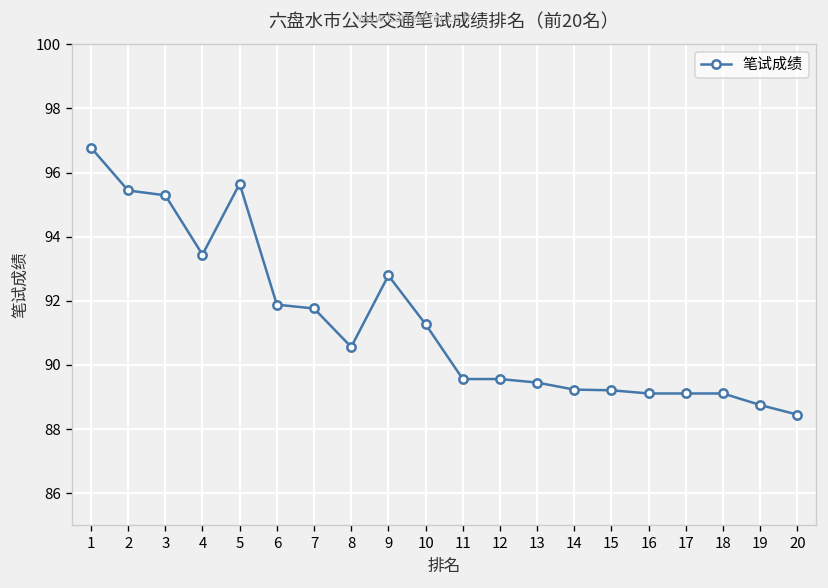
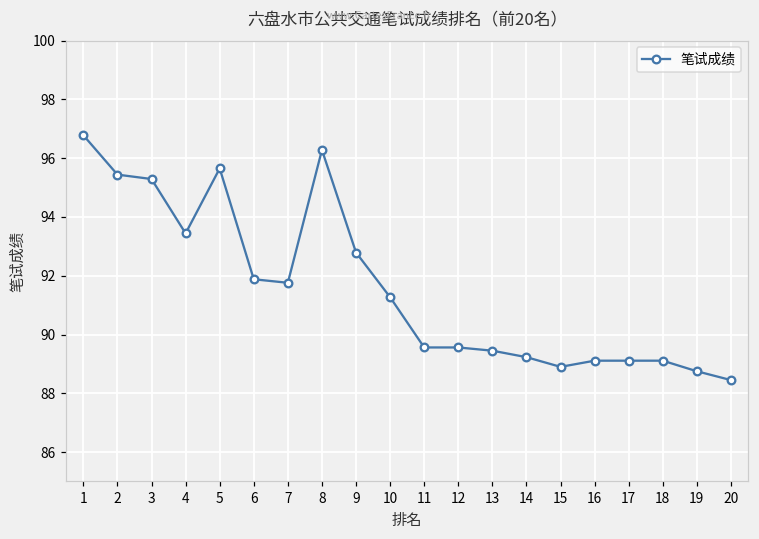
  {
    "1": 96.8,
    "2": 95.4,
    "3": 95.3,
    "4": 93.4,
    "5": 95.7,
    "6": 91.9,
    "7": 91.8,
-   "8": 90.6,
+   "8": 96.3,
    "9": 92.8,
    "10": 91.3,
    "11": 89.6,
    "12": 89.6,
    "13": 89.5,
    "14": 89.2,
-   "15": 89.2,
+   "15": 88.9,
    "16": 89.1,
    "17": 89.1,
    "18": 89.1,
    "19": 88.8,
    "20": 88.5
  }
